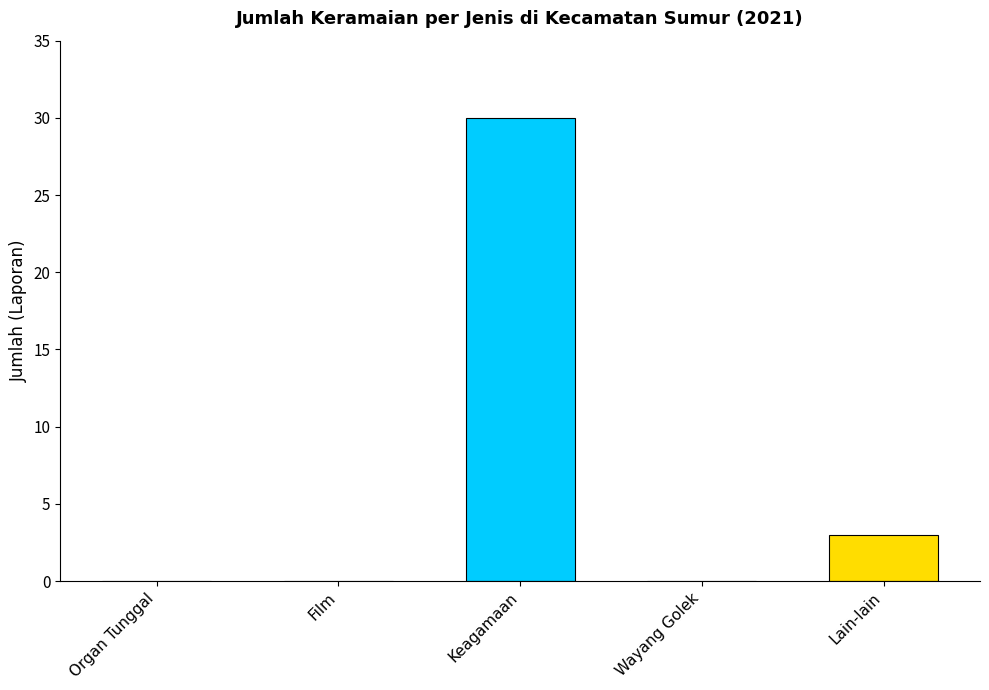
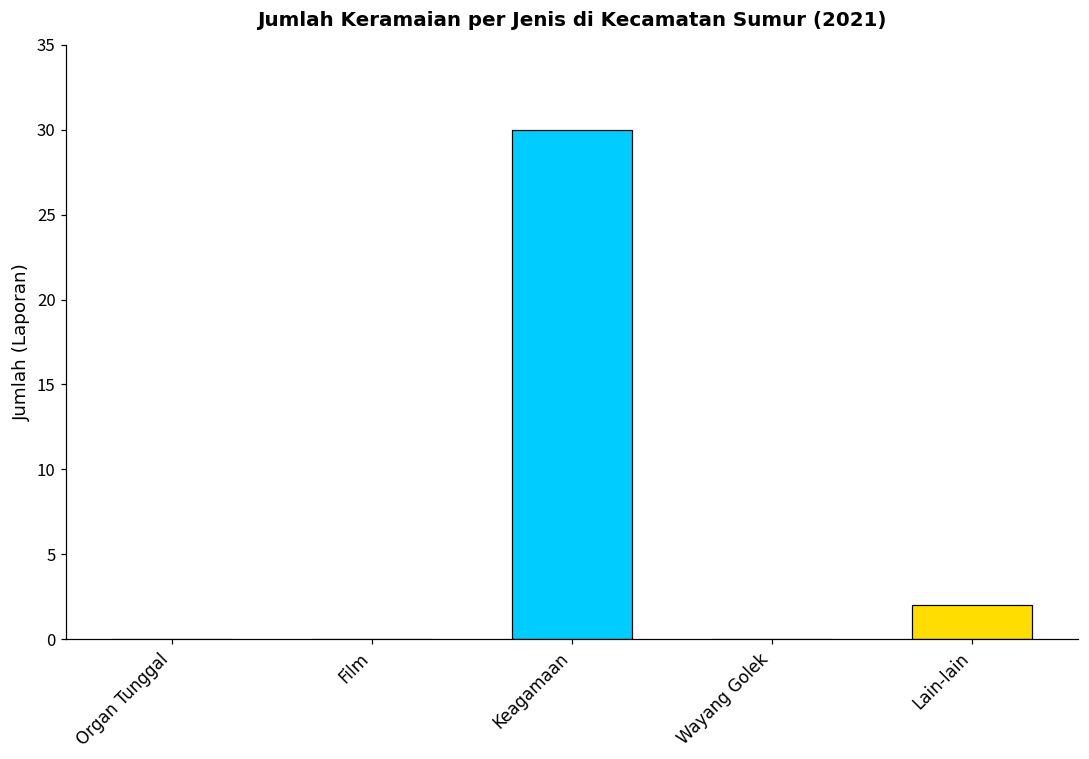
  {
    "Organ Tunggal": 0,
    "Film": 0,
    "Keagamaan": 30,
    "Wayang Golek": 0,
-   "Lain-lain": 3
+   "Lain-lain": 2
  }
